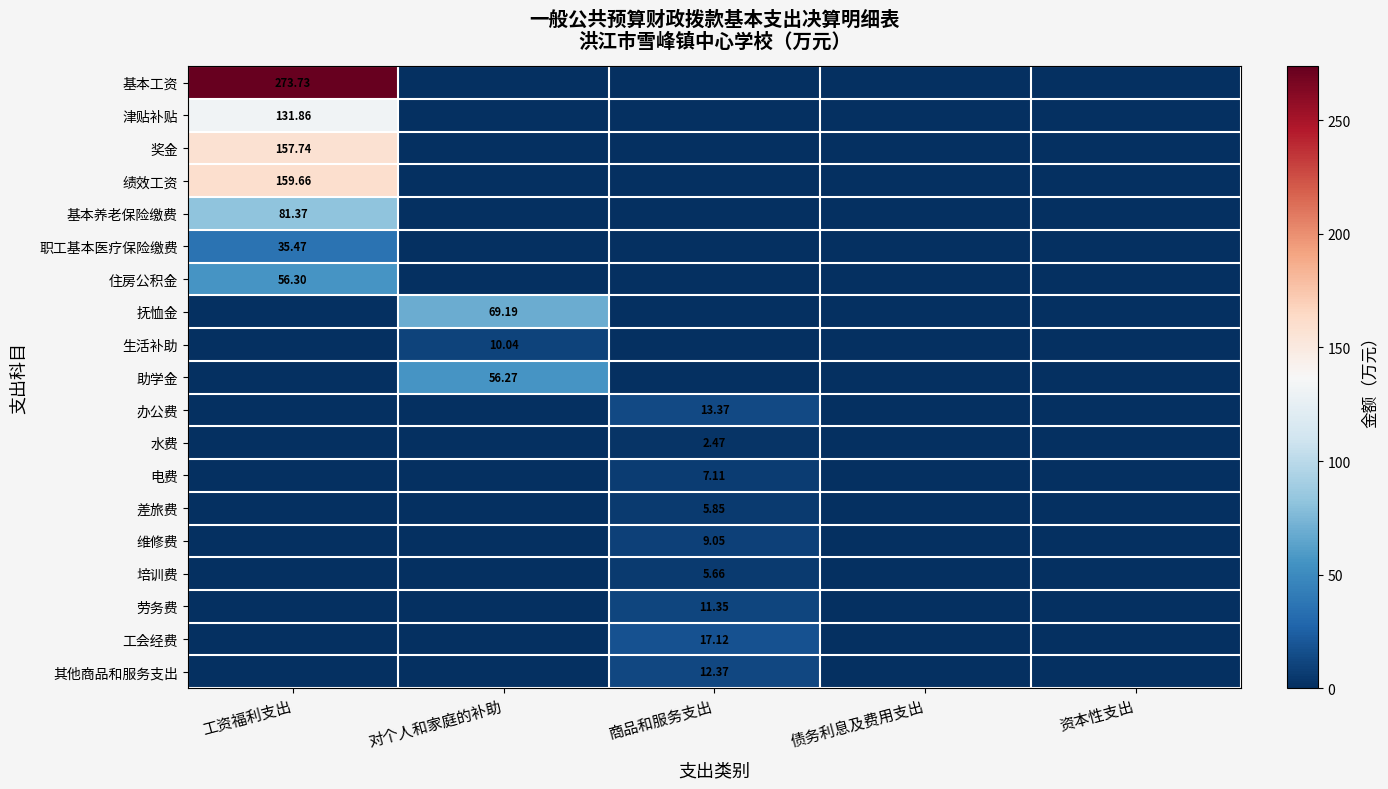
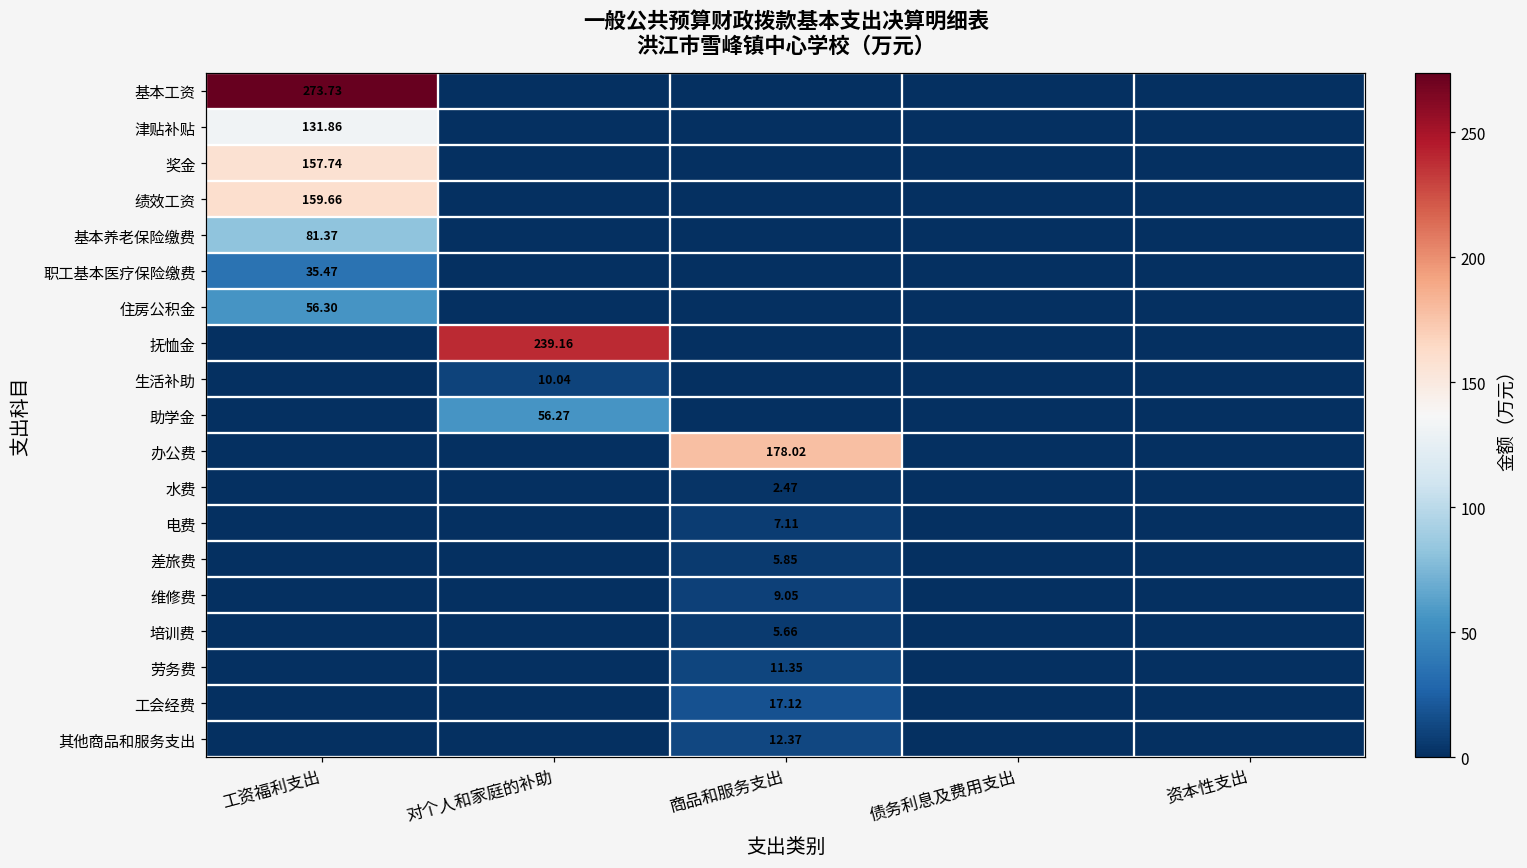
  {
    "基本工资": {
      "工资福利支出": 273.73
    },
    "津贴补贴": {
      "工资福利支出": 131.86
    },
    "奖金": {
      "工资福利支出": 157.74
    },
    "绩效工资": {
      "工资福利支出": 159.66
    },
    "基本养老保险缴费": {
      "工资福利支出": 81.37
    },
    "职工基本医疗保险缴费": {
      "工资福利支出": 35.47
    },
    "住房公积金": {
      "工资福利支出": 56.30
    },
    "抚恤金": {
-     "对个人和家庭的补助": 69.19
+     "对个人和家庭的补助": 239.16
    },
    "生活补助": {
      "对个人和家庭的补助": 10.04
    },
    "助学金": {
      "对个人和家庭的补助": 56.27
    },
    "办公费": {
-     "商品和服务支出": 13.37
+     "商品和服务支出": 178.02
    },
    "水费": {
      "商品和服务支出": 2.47
    },
    "电费": {
      "商品和服务支出": 7.11
    },
    "差旅费": {
      "商品和服务支出": 5.85
    },
    "维修费": {
      "商品和服务支出": 9.05
    },
    "培训费": {
      "商品和服务支出": 5.66
    },
    "劳务费": {
      "商品和服务支出": 11.35
    },
    "工会经费": {
      "商品和服务支出": 17.12
    },
    "其他商品和服务支出": {
      "商品和服务支出": 12.37
    }
  }
